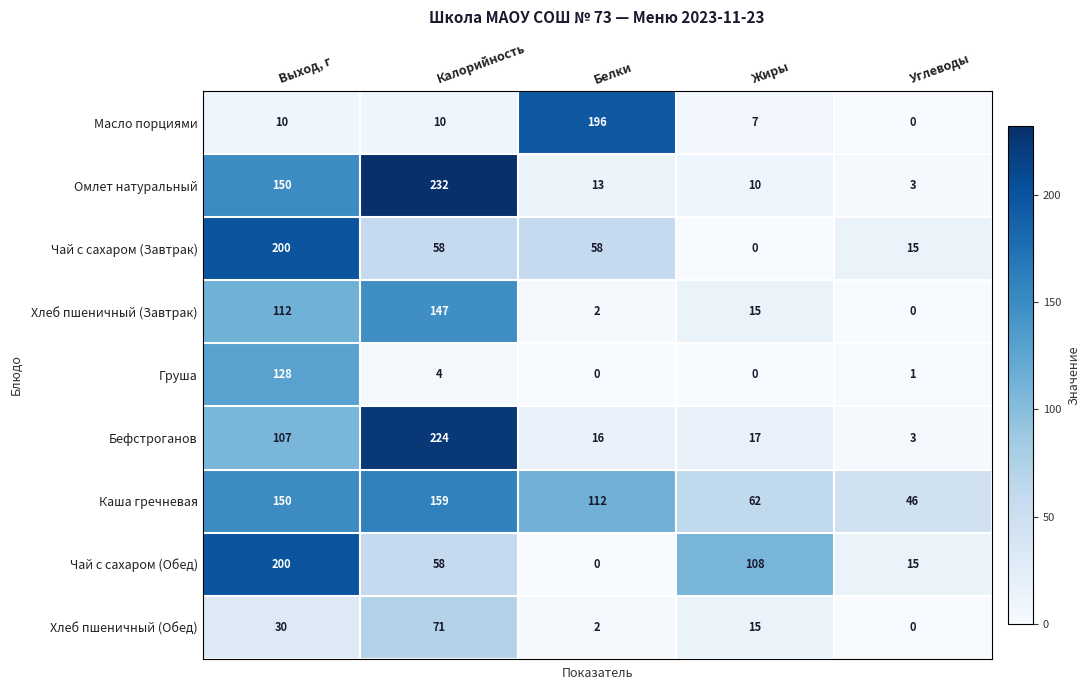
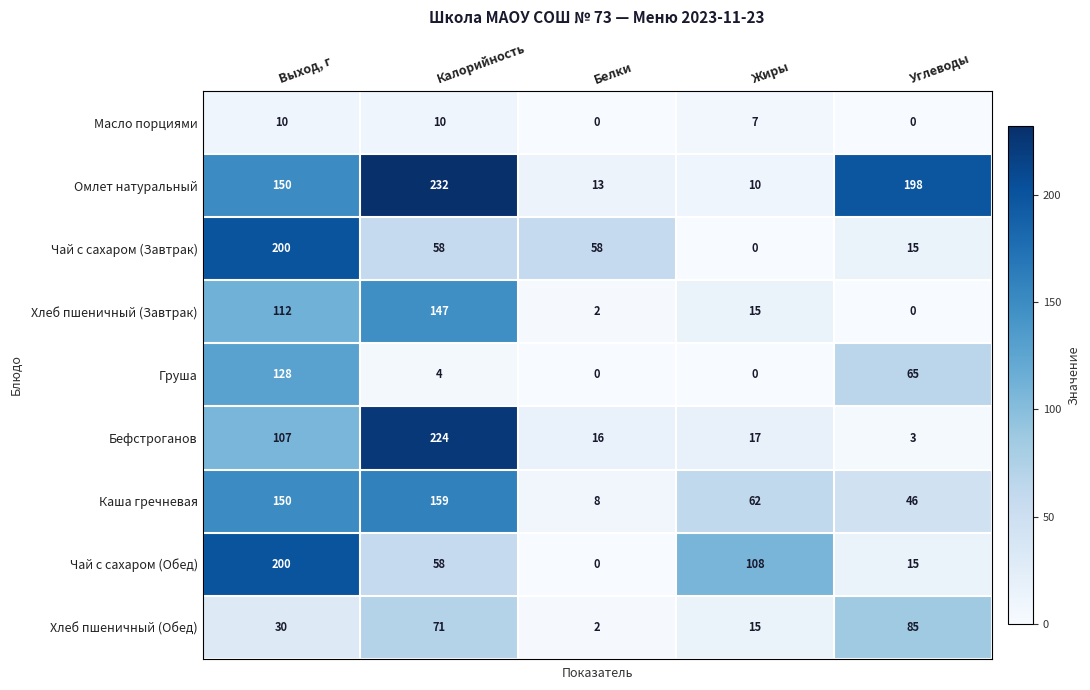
  {
    "Масло порциями": {
      "Выход, г": 10,
      "Калорийность": 10,
-     "Белки": 196,
+     "Белки": 0,
      "Жиры": 7,
      "Углеводы": 0
    },
    "Омлет натуральный": {
      "Выход, г": 150,
      "Калорийность": 232,
      "Белки": 13,
      "Жиры": 10,
-     "Углеводы": 3
+     "Углеводы": 198
    },
    "Чай с сахаром (Завтрак)": {
      "Выход, г": 200,
      "Калорийность": 58,
      "Белки": 58,
      "Жиры": 0,
      "Углеводы": 15
    },
    "Хлеб пшеничный (Завтрак)": {
      "Выход, г": 112,
      "Калорийность": 147,
      "Белки": 2,
      "Жиры": 15,
      "Углеводы": 0
    },
    "Груша": {
      "Выход, г": 128,
      "Калорийность": 4,
      "Белки": 0,
      "Жиры": 0,
-     "Углеводы": 1
+     "Углеводы": 65
    },
    "Бефстроганов": {
      "Выход, г": 107,
      "Калорийность": 224,
      "Белки": 16,
      "Жиры": 17,
      "Углеводы": 3
    },
    "Каша гречневая": {
      "Выход, г": 150,
      "Калорийность": 159,
-     "Белки": 112,
+     "Белки": 8,
      "Жиры": 62,
      "Углеводы": 46
    },
    "Чай с сахаром (Обед)": {
      "Выход, г": 200,
      "Калорийность": 58,
      "Белки": 0,
      "Жиры": 108,
      "Углеводы": 15
    },
    "Хлеб пшеничный (Обед)": {
      "Выход, г": 30,
      "Калорийность": 71,
      "Белки": 2,
      "Жиры": 15,
-     "Углеводы": 0
+     "Углеводы": 85
    }
  }
